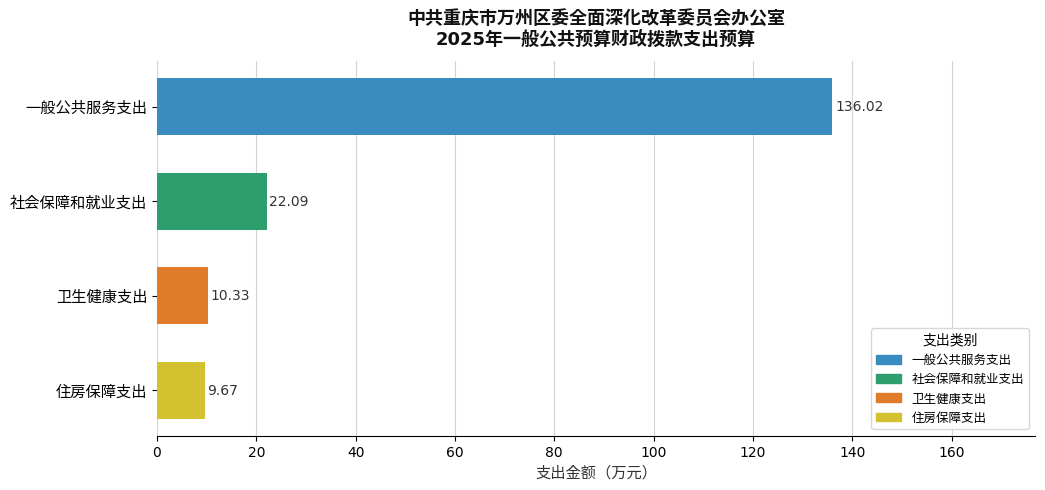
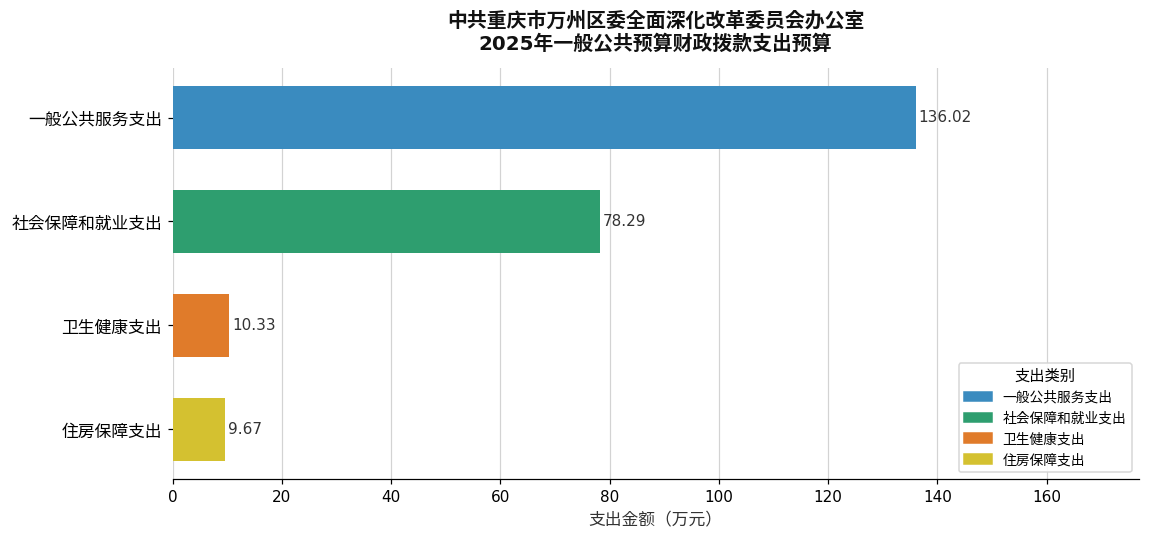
  {
    "一般公共服务支出": 136.02,
-   "社会保障和就业支出": 22.09,
+   "社会保障和就业支出": 78.29,
    "卫生健康支出": 10.33,
    "住房保障支出": 9.67
  }
